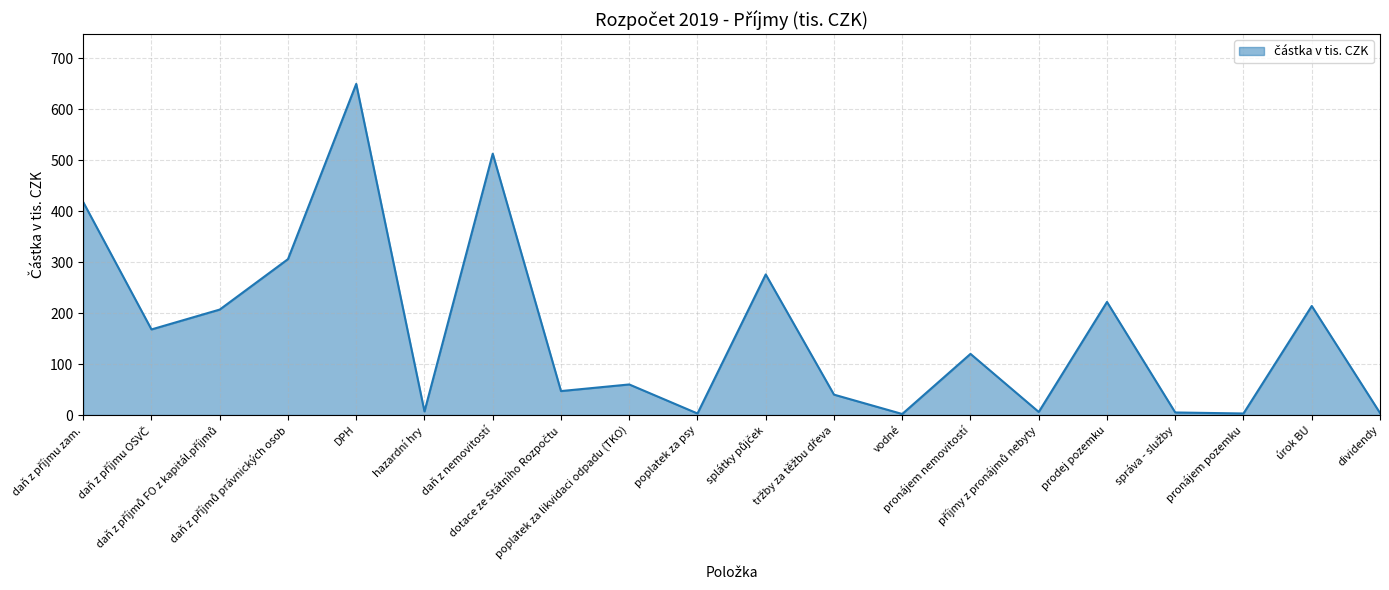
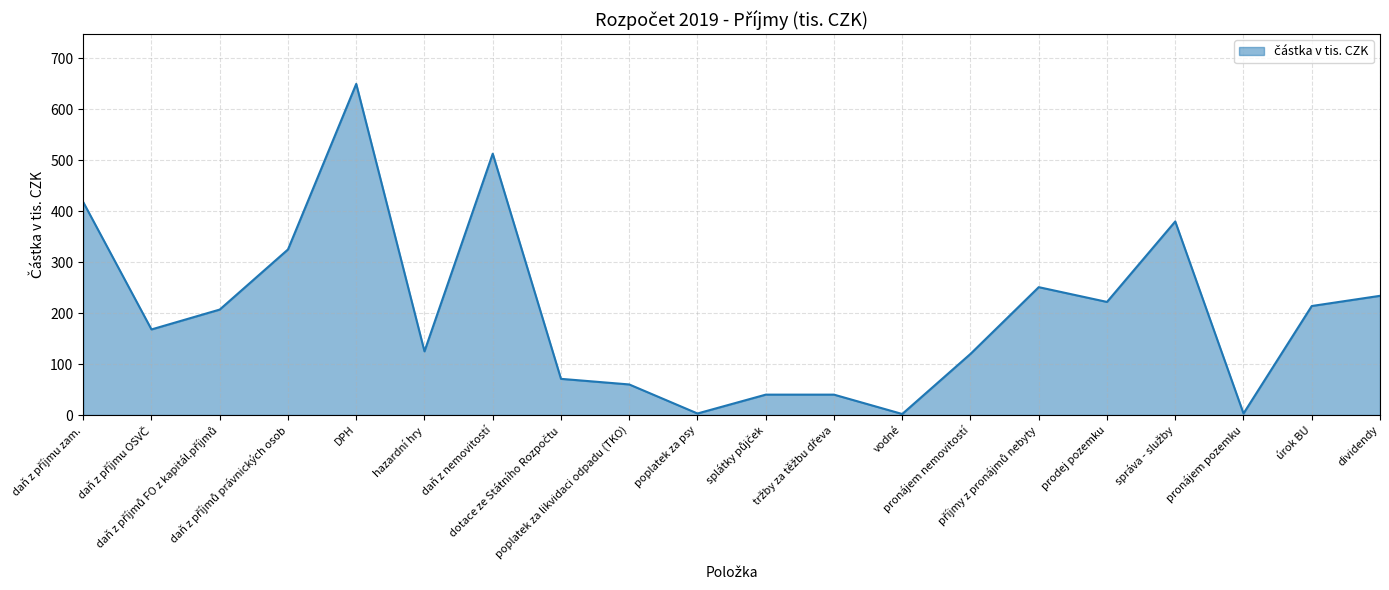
  {
    "daň z příjmu zam.": 420,
    "daň z příjmu OSVČ": 170,
    "daň z příjmů FO z kapitál.příjmů": 210,
-   "daň z příjmů právnických osob": 310,
+   "daň z příjmů právnických osob": 330,
    "DPH": 650,
-   "hazardní hry": 10,
+   "hazardní hry": 130,
    "daň z nemovitostí": 510,
-   "dotace ze Státního Rozpočtu": 50,
+   "dotace ze Státního Rozpočtu": 70,
    "poplatek za likvidaci odpadu (TKO)": 60,
    "poplatek za psy": 0,
-   "splátky půjček": 280,
+   "splátky půjček": 40,
    "tržby za těžbu dřeva": 40,
    "vodné": 0,
    "pronájem nemovitostí": 120,
-   "příjmy z pronájmů nebyty": 10,
+   "příjmy z pronájmů nebyty": 250,
    "prodej pozemku": 220,
-   "správa - služby": 10,
+   "správa - služby": 380,
    "pronájem pozemku": 0,
    "úrok BU": 210,
-   "dividendy": 0
+   "dividendy": 230
  }
